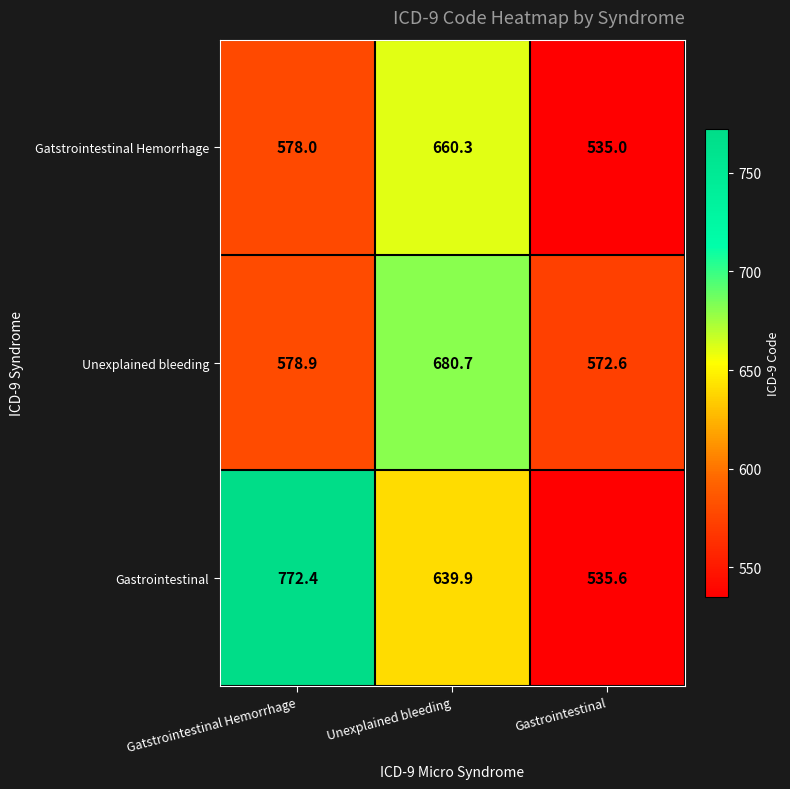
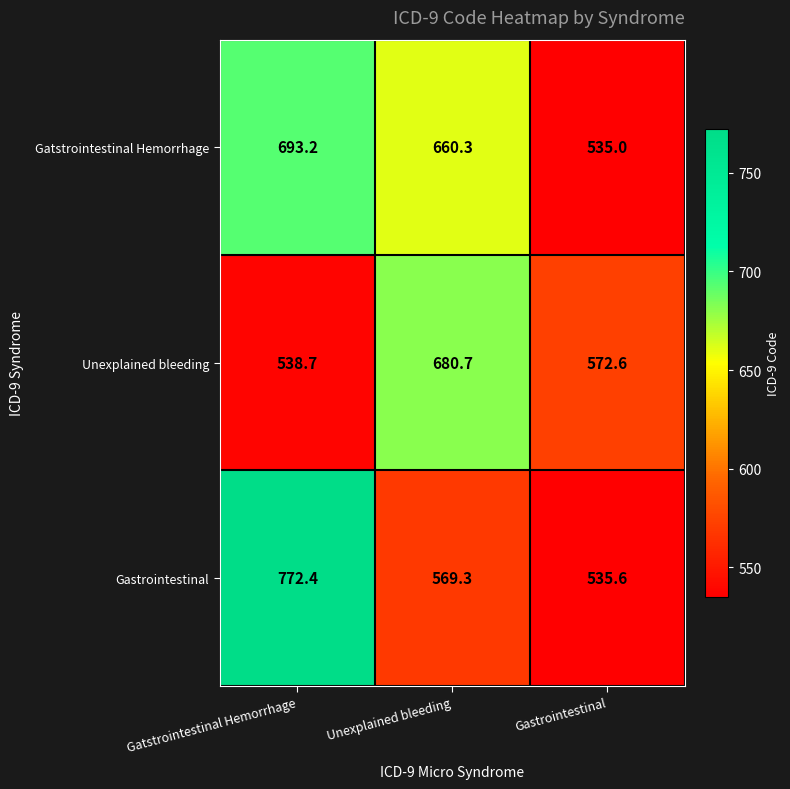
  {
    "Gatstrointestinal Hemorrhage": {
-     "Gatstrointestinal Hemorrhage": 578.0,
+     "Gatstrointestinal Hemorrhage": 693.2,
      "Unexplained bleeding": 660.3,
      "Gastrointestinal": 535.0
    },
    "Unexplained bleeding": {
-     "Gatstrointestinal Hemorrhage": 578.9,
+     "Gatstrointestinal Hemorrhage": 538.7,
      "Unexplained bleeding": 680.7,
      "Gastrointestinal": 572.6
    },
    "Gastrointestinal": {
      "Gatstrointestinal Hemorrhage": 772.4,
-     "Unexplained bleeding": 639.9,
+     "Unexplained bleeding": 569.3,
      "Gastrointestinal": 535.6
    }
  }
